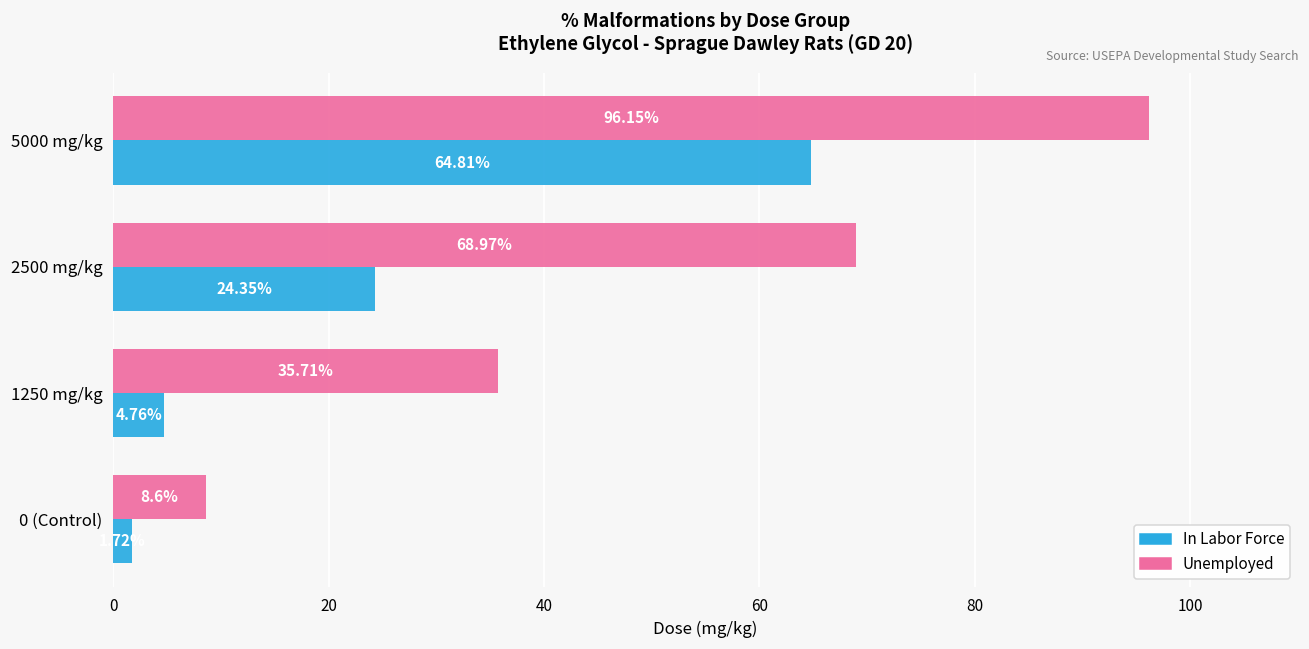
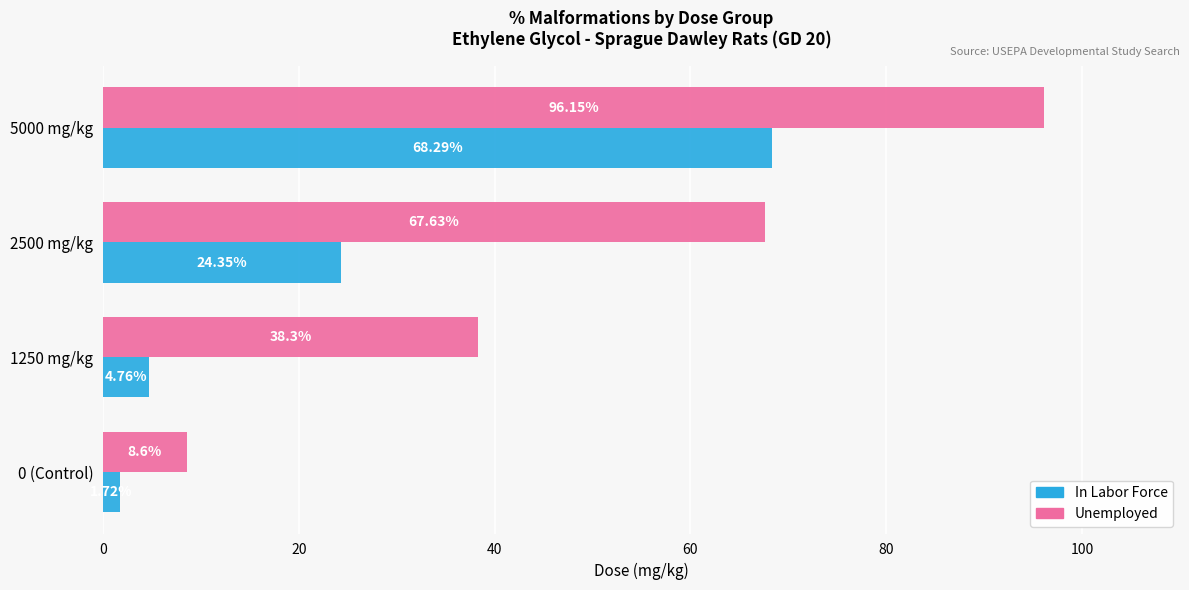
  {
    "In Labor Force": {
-     "5000 mg/kg": "64.81%",
+     "5000 mg/kg": "68.29%",
      "2500 mg/kg": "24.35%",
      "1250 mg/kg": "4.76%"
    },
    "Unemployed": {
      "5000 mg/kg": "96.15%",
-     "2500 mg/kg": "68.97%",
-     "1250 mg/kg": "35.71%",
+     "2500 mg/kg": "67.63%",
+     "1250 mg/kg": "38.3%",
      "0 (Control)": "8.6%"
    }
  }
